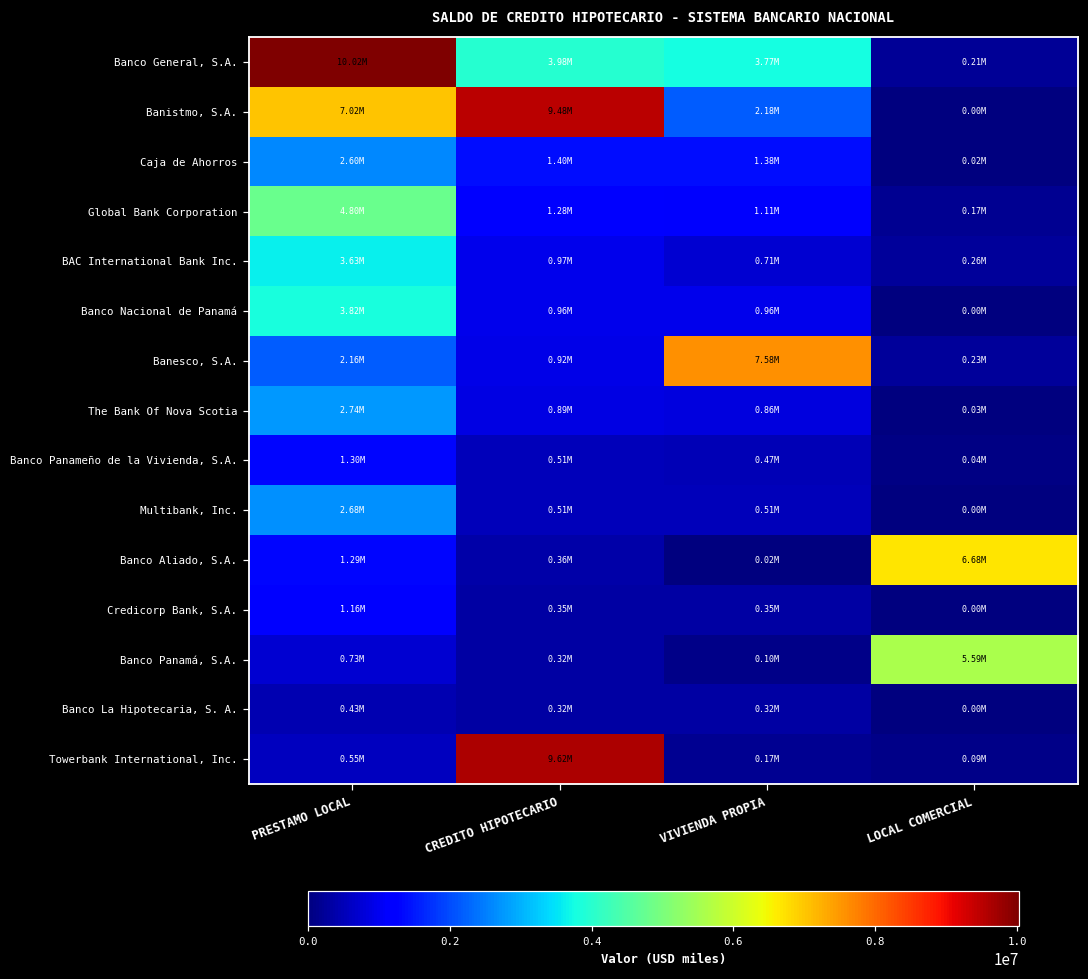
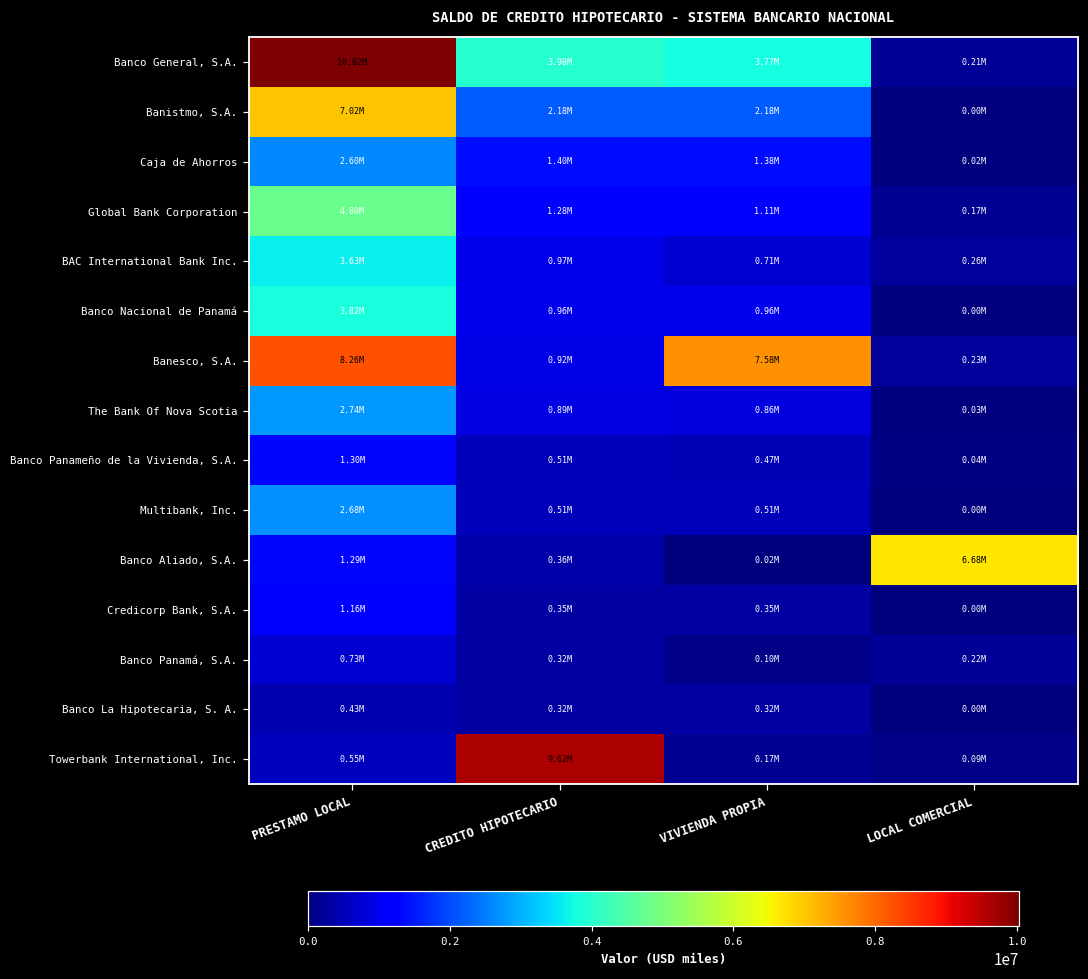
  {
    "Banco General, S.A.": {
      "PRESTAMO LOCAL": "10.02M",
      "CREDITO HIPOTECARIO": "3.98M",
      "VIVIENDA PROPIA": "3.77M",
      "LOCAL COMERCIAL": "0.21M"
    },
    "Banistmo, S.A.": {
      "PRESTAMO LOCAL": "7.02M",
-     "CREDITO HIPOTECARIO": "9.48M",
+     "CREDITO HIPOTECARIO": "2.18M",
      "VIVIENDA PROPIA": "2.18M",
      "LOCAL COMERCIAL": "0.00M"
    },
    "Caja de Ahorros": {
      "PRESTAMO LOCAL": "2.60M",
      "CREDITO HIPOTECARIO": "1.40M",
      "VIVIENDA PROPIA": "1.38M",
      "LOCAL COMERCIAL": "0.02M"
    },
    "Global Bank Corporation": {
      "PRESTAMO LOCAL": "4.80M",
      "CREDITO HIPOTECARIO": "1.28M",
      "VIVIENDA PROPIA": "1.11M",
      "LOCAL COMERCIAL": "0.17M"
    },
    "BAC International Bank Inc.": {
      "PRESTAMO LOCAL": "3.63M",
      "CREDITO HIPOTECARIO": "0.97M",
      "VIVIENDA PROPIA": "0.71M",
      "LOCAL COMERCIAL": "0.26M"
    },
    "Banco Nacional de Panamá": {
      "PRESTAMO LOCAL": "3.82M",
      "CREDITO HIPOTECARIO": "0.96M",
      "VIVIENDA PROPIA": "0.96M",
      "LOCAL COMERCIAL": "0.00M"
    },
    "Banesco, S.A.": {
-     "PRESTAMO LOCAL": "2.16M",
+     "PRESTAMO LOCAL": "8.26M",
      "CREDITO HIPOTECARIO": "0.92M",
      "VIVIENDA PROPIA": "7.58M",
      "LOCAL COMERCIAL": "0.23M"
    },
    "The Bank Of Nova Scotia": {
      "PRESTAMO LOCAL": "2.74M",
      "CREDITO HIPOTECARIO": "0.89M",
      "VIVIENDA PROPIA": "0.86M",
      "LOCAL COMERCIAL": "0.03M"
    },
    "Banco Panameño de la Vivienda, S.A.": {
      "PRESTAMO LOCAL": "1.30M",
      "CREDITO HIPOTECARIO": "0.51M",
      "VIVIENDA PROPIA": "0.47M",
      "LOCAL COMERCIAL": "0.04M"
    },
    "Multibank, Inc.": {
      "PRESTAMO LOCAL": "2.68M",
      "CREDITO HIPOTECARIO": "0.51M",
      "VIVIENDA PROPIA": "0.51M",
      "LOCAL COMERCIAL": "0.00M"
    },
    "Banco Aliado, S.A.": {
      "PRESTAMO LOCAL": "1.29M",
      "CREDITO HIPOTECARIO": "0.36M",
      "VIVIENDA PROPIA": "0.02M",
      "LOCAL COMERCIAL": "6.68M"
    },
    "Credicorp Bank, S.A.": {
      "PRESTAMO LOCAL": "1.16M",
      "CREDITO HIPOTECARIO": "0.35M",
      "VIVIENDA PROPIA": "0.35M",
      "LOCAL COMERCIAL": "0.00M"
    },
    "Banco Panamá, S.A.": {
      "PRESTAMO LOCAL": "0.73M",
      "CREDITO HIPOTECARIO": "0.32M",
      "VIVIENDA PROPIA": "0.10M",
-     "LOCAL COMERCIAL": "5.59M"
+     "LOCAL COMERCIAL": "0.22M"
    },
    "Banco La Hipotecaria, S. A.": {
      "PRESTAMO LOCAL": "0.43M",
      "CREDITO HIPOTECARIO": "0.32M",
      "VIVIENDA PROPIA": "0.32M",
      "LOCAL COMERCIAL": "0.00M"
    },
    "Towerbank International, Inc.": {
      "PRESTAMO LOCAL": "0.55M",
      "CREDITO HIPOTECARIO": "9.62M",
      "VIVIENDA PROPIA": "0.17M",
      "LOCAL COMERCIAL": "0.09M"
    }
  }
